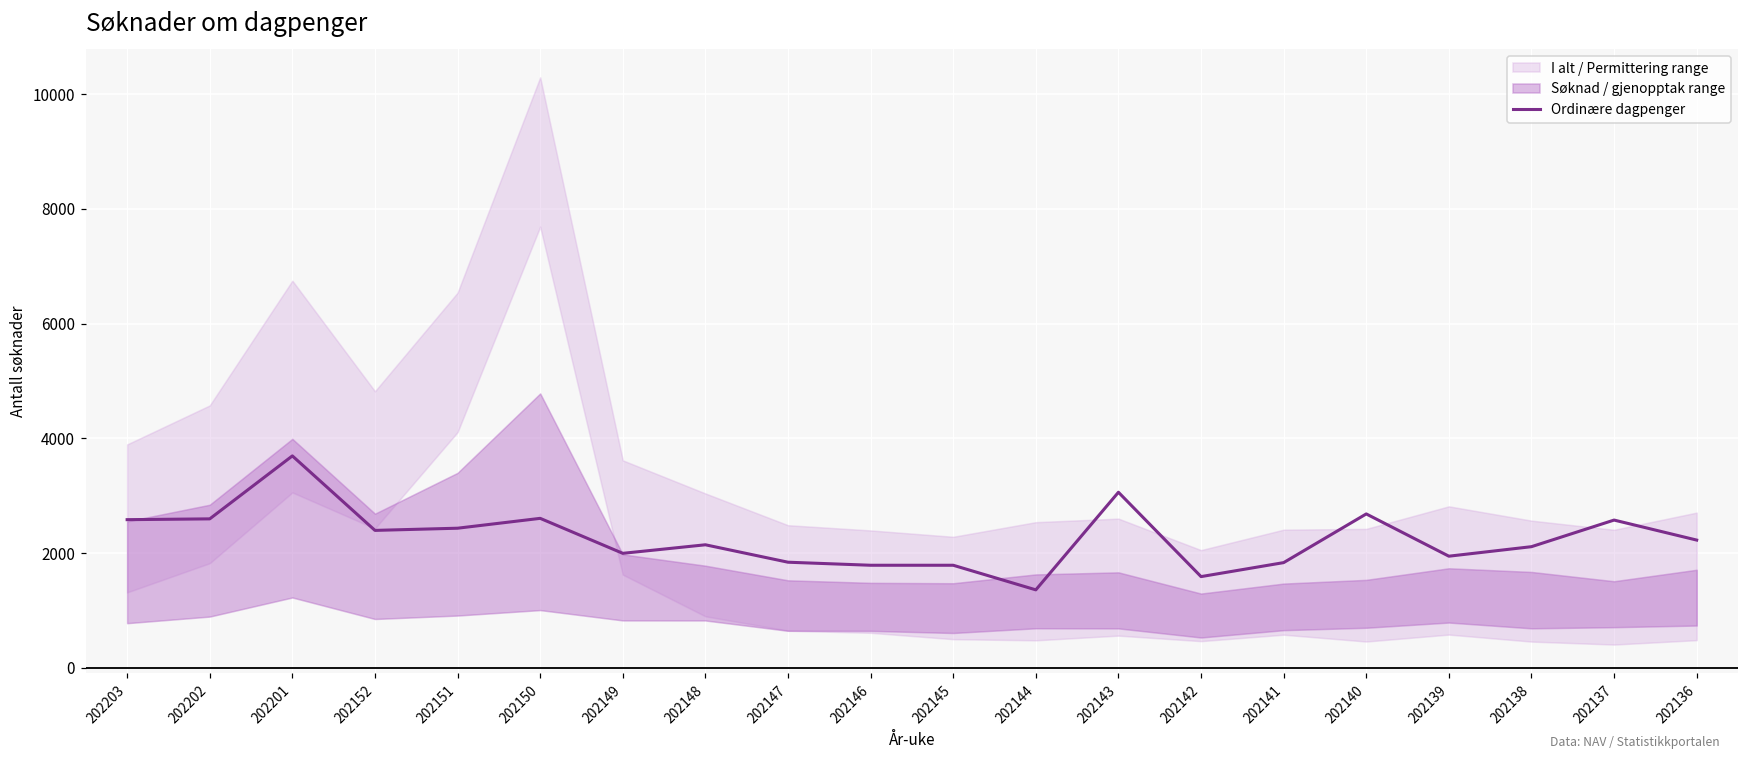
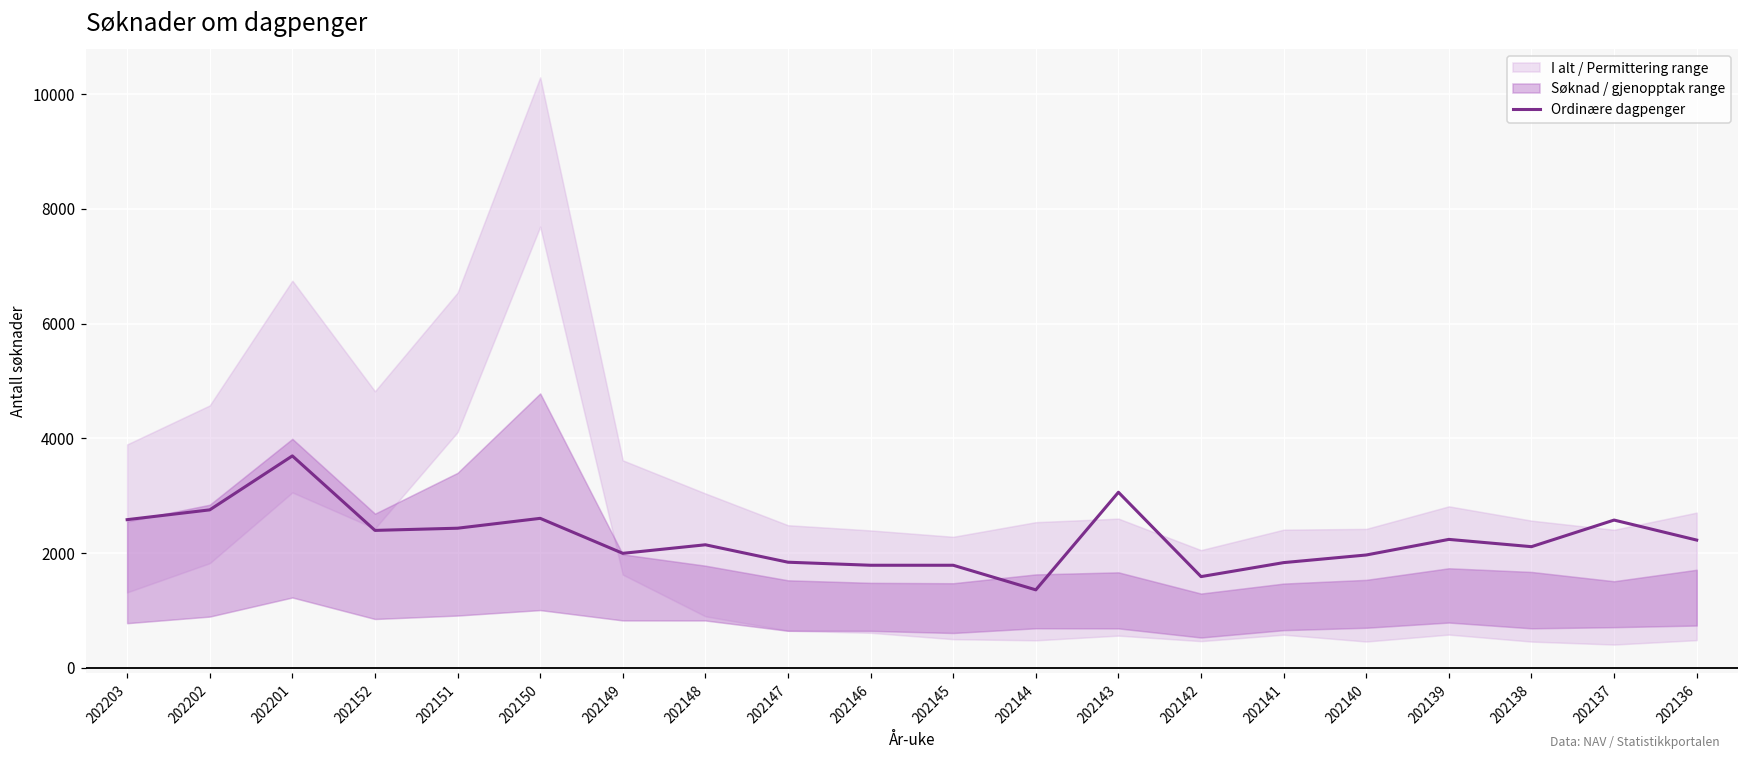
  {
    "Ordinære dagpenger": {
-     "202202": 2600,
+     "202202": 2800,
      "202201": 3700,
      "202152": 2400,
      "202151": 2400,
      "202150": 2600,
      "202148": 2100,
      "202147": 1800,
      "202146": 1800,
      "202145": 1800,
      "202144": 1400,
      "202143": 3100,
      "202142": 1600,
      "202141": 1800,
-     "202140": 2700,
-     "202139": 1900,
+     "202140": 2000,
+     "202139": 2200,
      "202138": 2100,
      "202137": 2600,
      "202136": 2200
    }
  }
